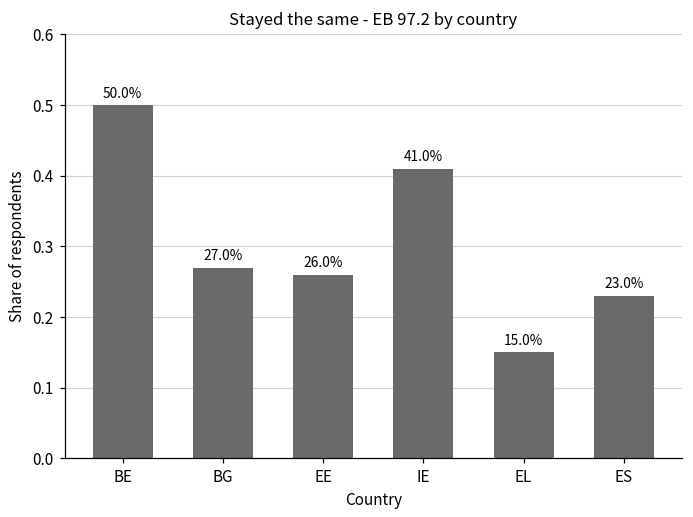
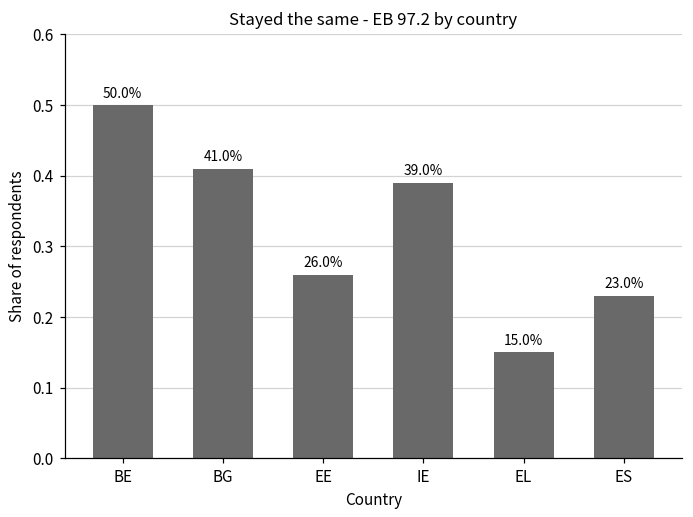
  {
    "BE": "50.0%",
-   "BG": "27.0%",
+   "BG": "41.0%",
    "EE": "26.0%",
-   "IE": "41.0%",
+   "IE": "39.0%",
    "EL": "15.0%",
    "ES": "23.0%"
  }
